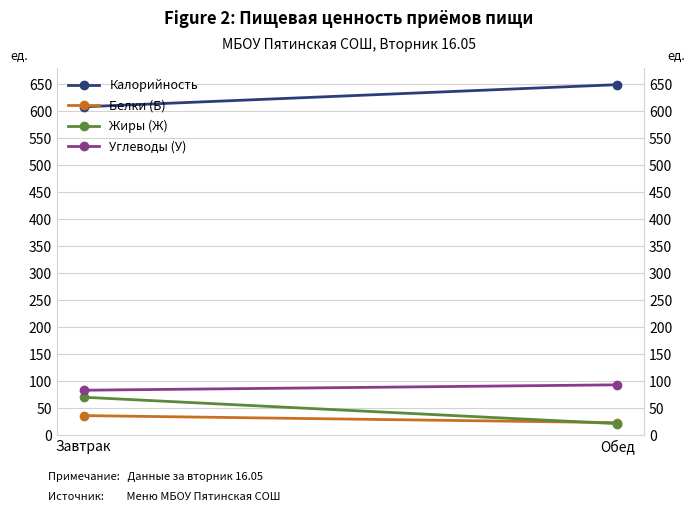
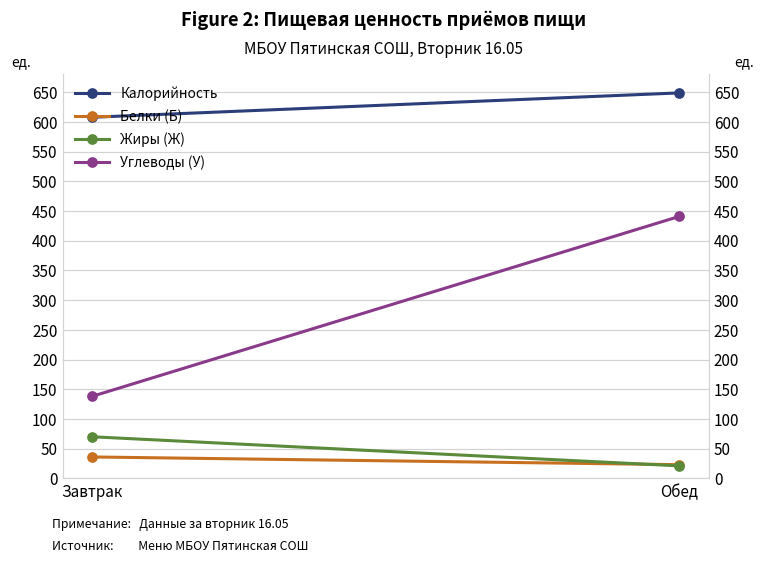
  {
    "Калорийность": {
      "Завтрак": 610,
      "Обед": 650
    },
    "Белки (Б)": {
      "Завтрак": 40
    },
    "Жиры (Ж)": {
      "Завтрак": 70
    },
    "Углеводы (У)": {
-     "Завтрак": 80,
-     "Обед": 90
+     "Завтрак": 140,
+     "Обед": 440
    }
  }
